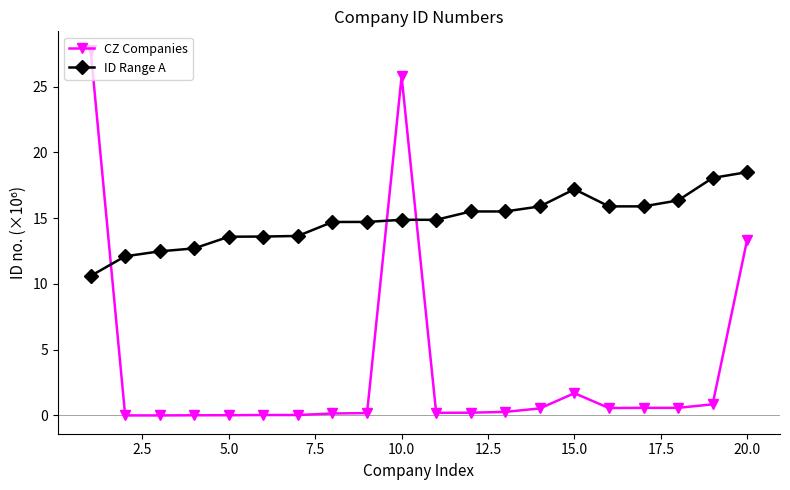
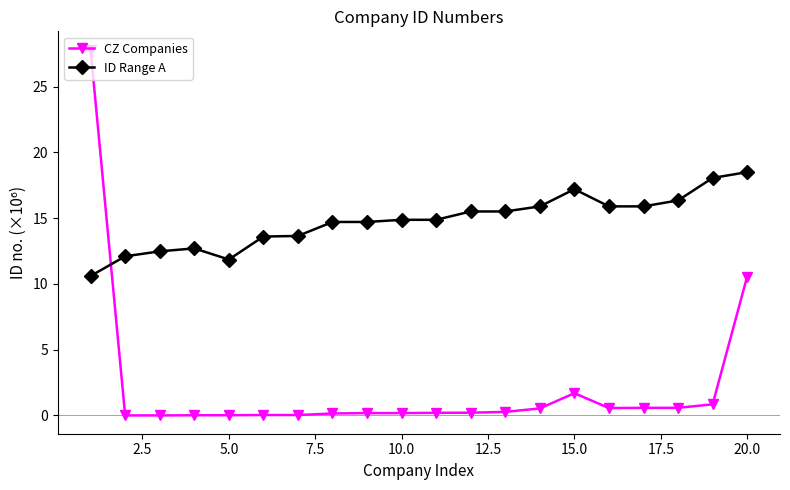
  {
    "CZ Companies": {
      "5.0": 0.0,
-     "10.0": 25.8,
+     "10.0": 0.2,
      "15.0": 1.7,
-     "20.0": 13.4
+     "20.0": 10.6
    },
    "ID Range A": {
-     "5.0": 13.6,
+     "5.0": 11.9,
      "10.0": 14.9,
      "15.0": 17.2,
      "20.0": 18.5
    }
  }
